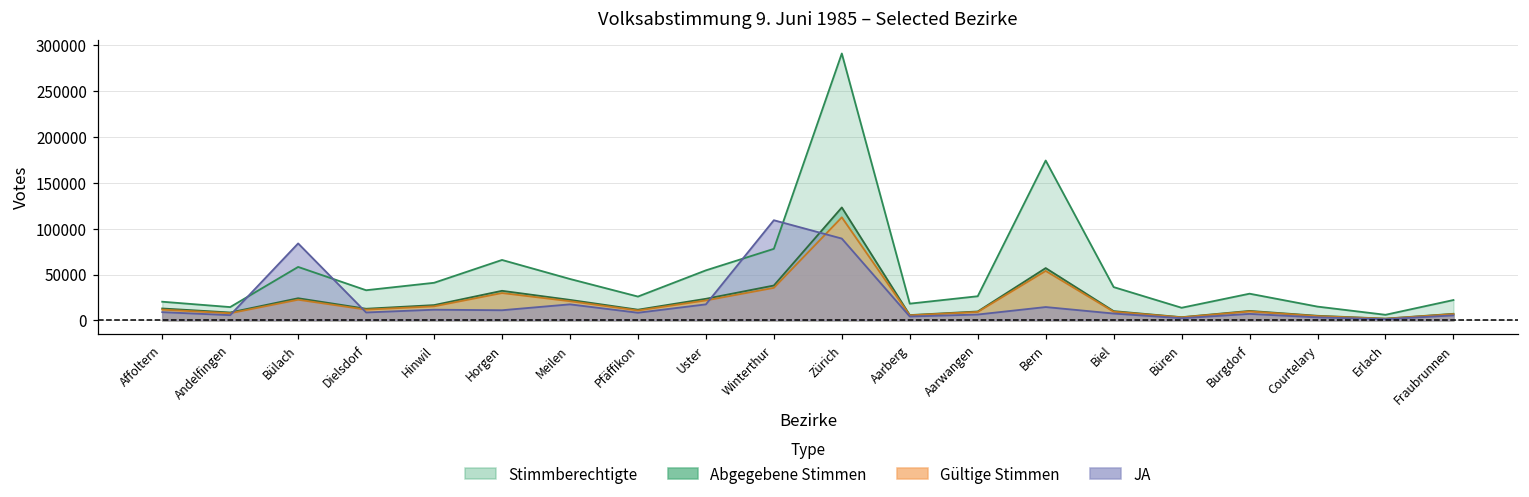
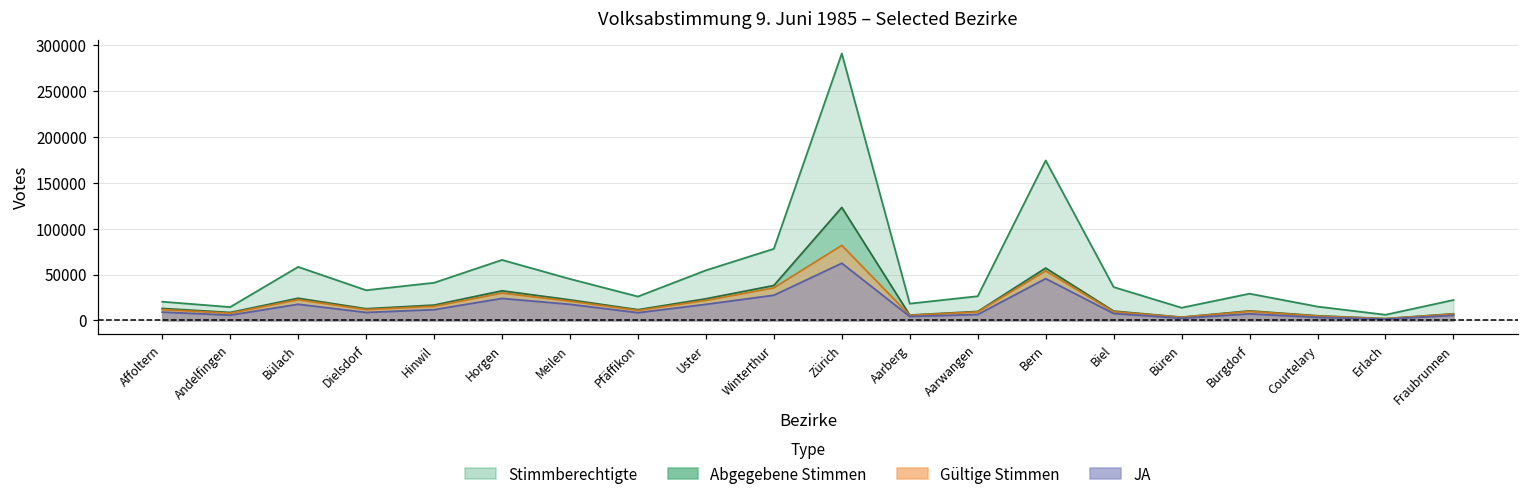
  {
    "Gültige Stimmen": {
-     "Zürich": 110000,
+     "Zürich": 80000,
      "Bern": 50000
    },
    "JA": {
-     "Bülach": 80000,
+     "Bülach": 20000,
      "Hinwil": 10000,
-     "Horgen": 10000,
+     "Horgen": 20000,
      "Meilen": 20000,
      "Uster": 20000,
-     "Winterthur": 110000,
-     "Zürich": 90000,
-     "Bern": 10000
+     "Winterthur": 30000,
+     "Zürich": 60000,
+     "Bern": 50000
    }
  }
